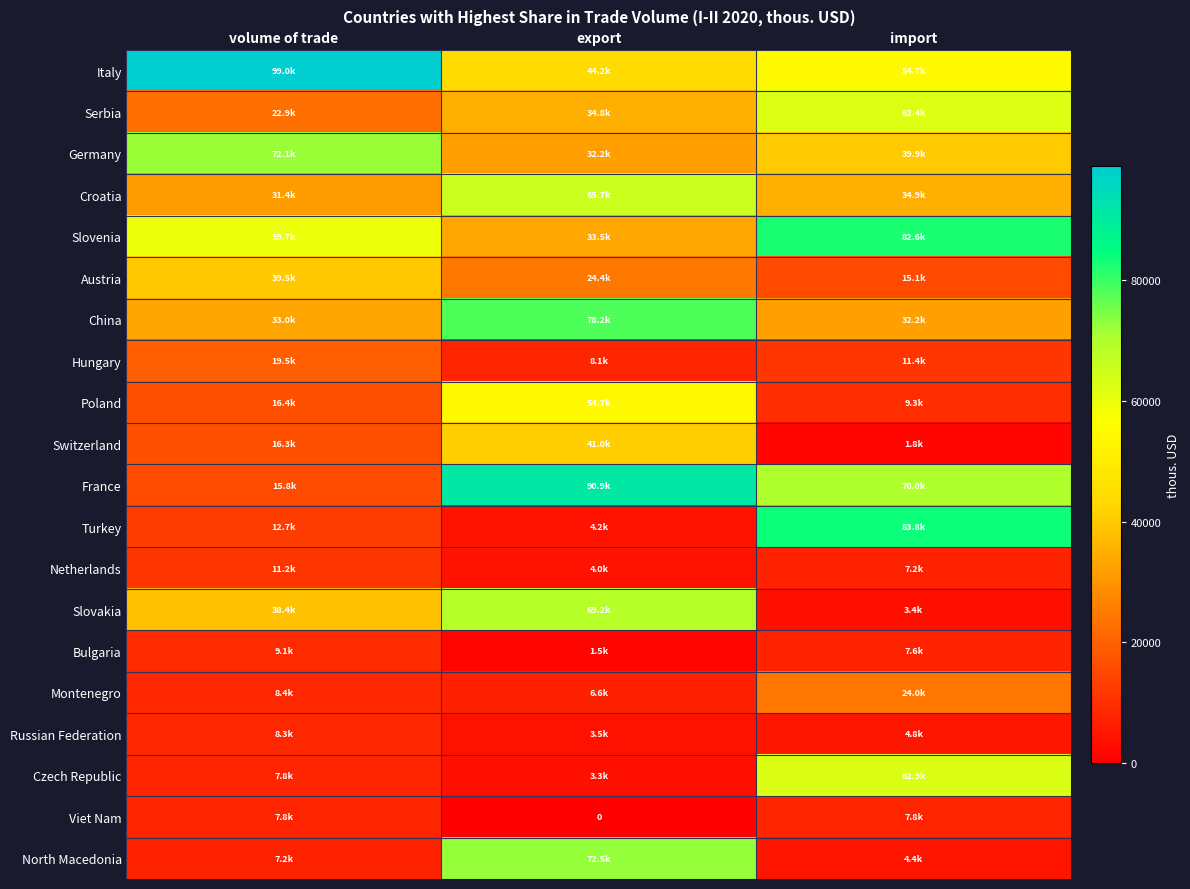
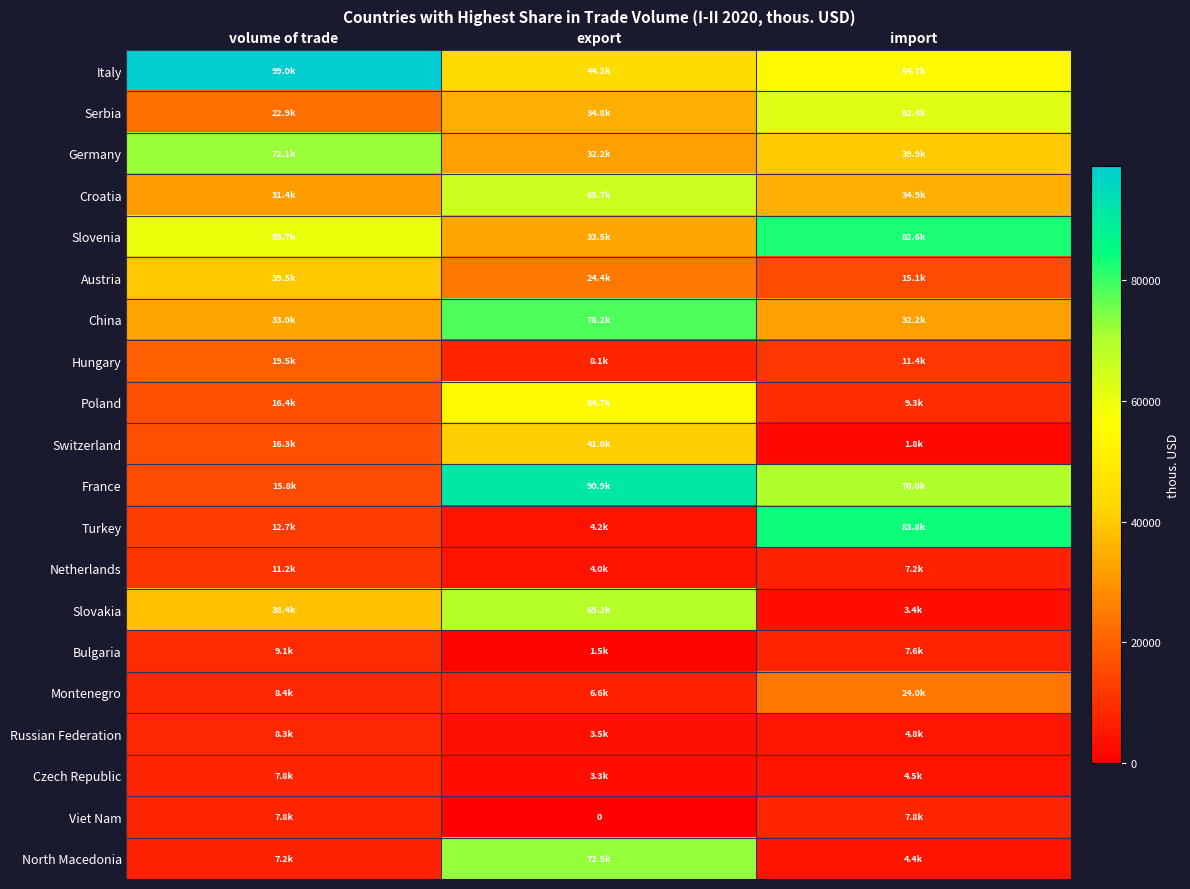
  {
    "Italy": {
      "volume of trade": "99.0k",
      "export": "44.2k",
      "import": "54.7k"
    },
    "Serbia": {
      "volume of trade": "22.9k",
      "export": "34.8k",
      "import": "62.4k"
    },
    "Germany": {
      "volume of trade": "72.1k",
      "export": "32.2k",
      "import": "39.9k"
    },
    "Croatia": {
      "volume of trade": "31.4k",
      "export": "65.7k",
      "import": "34.9k"
    },
    "Slovenia": {
      "volume of trade": "59.7k",
      "export": "33.5k",
      "import": "82.6k"
    },
    "Austria": {
      "volume of trade": "39.5k",
      "export": "24.4k",
      "import": "15.1k"
    },
    "China": {
      "volume of trade": "33.0k",
      "export": "78.2k",
      "import": "32.2k"
    },
    "Hungary": {
      "volume of trade": "19.5k",
      "export": "8.1k",
      "import": "11.4k"
    },
    "Poland": {
      "volume of trade": "16.4k",
      "export": "54.7k",
      "import": "9.3k"
    },
    "Switzerland": {
      "volume of trade": "16.3k",
      "export": "41.0k",
      "import": "1.8k"
    },
    "France": {
      "volume of trade": "15.8k",
      "export": "90.9k",
      "import": "70.0k"
    },
    "Turkey": {
      "volume of trade": "12.7k",
      "export": "4.2k",
      "import": "83.8k"
    },
    "Netherlands": {
      "volume of trade": "11.2k",
      "export": "4.0k",
      "import": "7.2k"
    },
    "Slovakia": {
      "volume of trade": "38.4k",
      "export": "69.2k",
      "import": "3.4k"
    },
    "Bulgaria": {
      "volume of trade": "9.1k",
      "export": "1.5k",
      "import": "7.6k"
    },
    "Montenegro": {
      "volume of trade": "8.4k",
      "export": "6.6k",
      "import": "24.0k"
    },
    "Russian Federation": {
      "volume of trade": "8.3k",
      "export": "3.5k",
      "import": "4.8k"
    },
    "Czech Republic": {
      "volume of trade": "7.8k",
      "export": "3.3k",
-     "import": "62.9k"
+     "import": "4.5k"
    },
    "Viet Nam": {
      "volume of trade": "7.8k",
      "export": "0",
      "import": "7.8k"
    },
    "North Macedonia": {
      "volume of trade": "7.2k",
      "export": "72.5k",
      "import": "4.4k"
    }
  }
